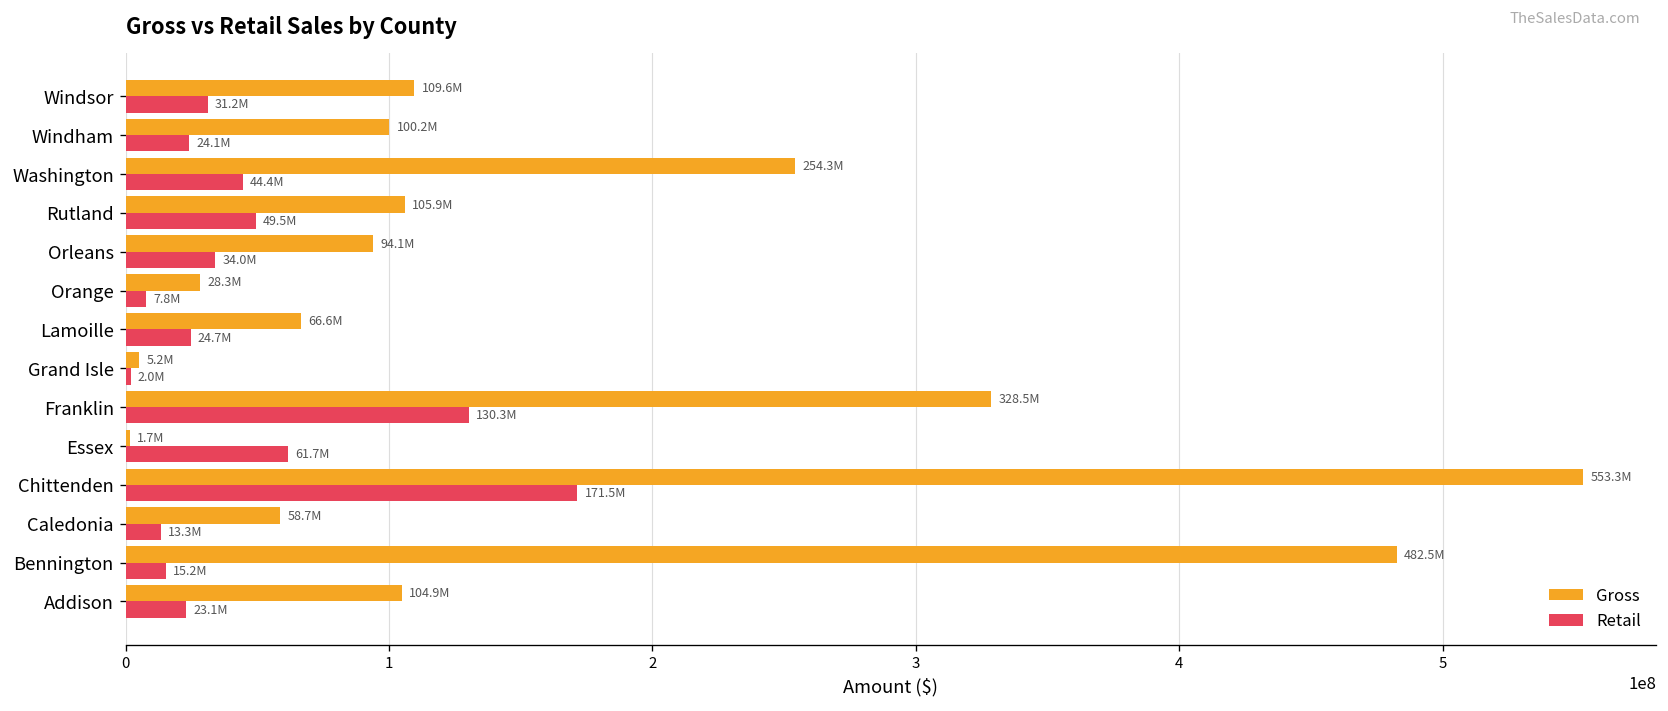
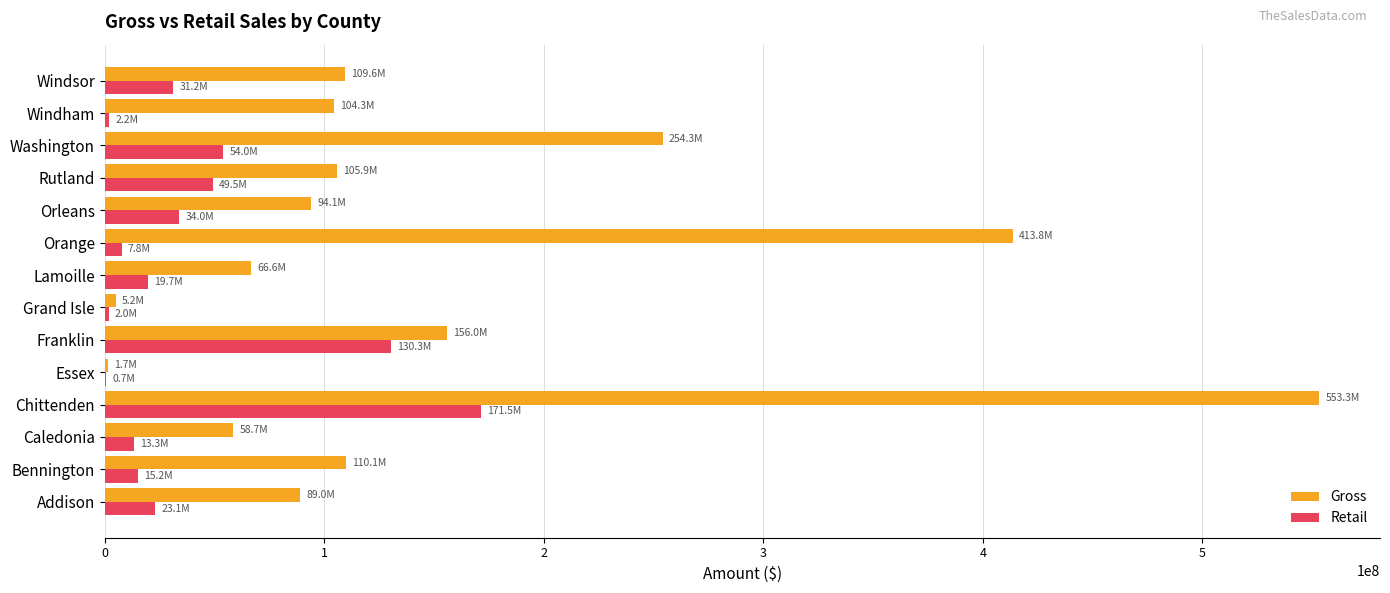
  {
    "Gross": {
      "Windsor": "109.6M",
-     "Windham": "100.2M",
+     "Windham": "104.3M",
      "Washington": "254.3M",
      "Rutland": "105.9M",
      "Orleans": "94.1M",
-     "Orange": "28.3M",
+     "Orange": "413.8M",
      "Lamoille": "66.6M",
      "Grand Isle": "5.2M",
-     "Franklin": "328.5M",
+     "Franklin": "156.0M",
      "Essex": "1.7M",
      "Chittenden": "553.3M",
      "Caledonia": "58.7M",
-     "Bennington": "482.5M",
-     "Addison": "104.9M"
+     "Bennington": "110.1M",
+     "Addison": "89.0M"
    },
    "Retail": {
      "Windsor": "31.2M",
-     "Windham": "24.1M",
-     "Washington": "44.4M",
+     "Windham": "2.2M",
+     "Washington": "54.0M",
      "Rutland": "49.5M",
      "Orleans": "34.0M",
      "Orange": "7.8M",
-     "Lamoille": "24.7M",
+     "Lamoille": "19.7M",
      "Grand Isle": "2.0M",
      "Franklin": "130.3M",
-     "Essex": "61.7M",
+     "Essex": "0.7M",
      "Chittenden": "171.5M",
      "Caledonia": "13.3M",
      "Bennington": "15.2M",
      "Addison": "23.1M"
    }
  }
